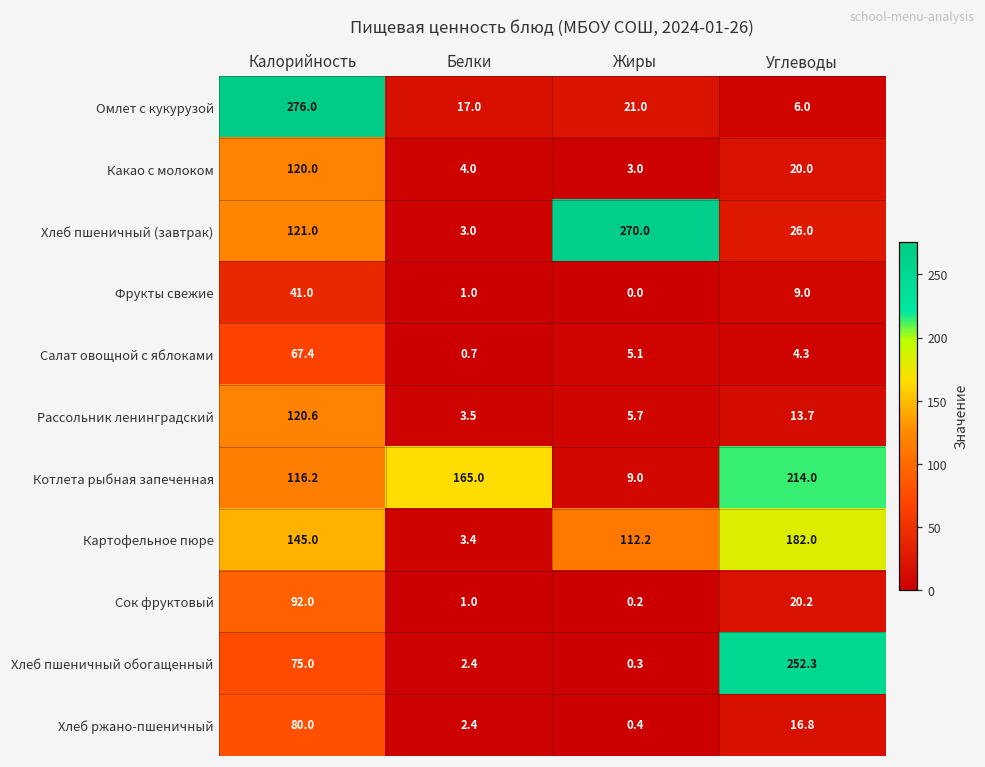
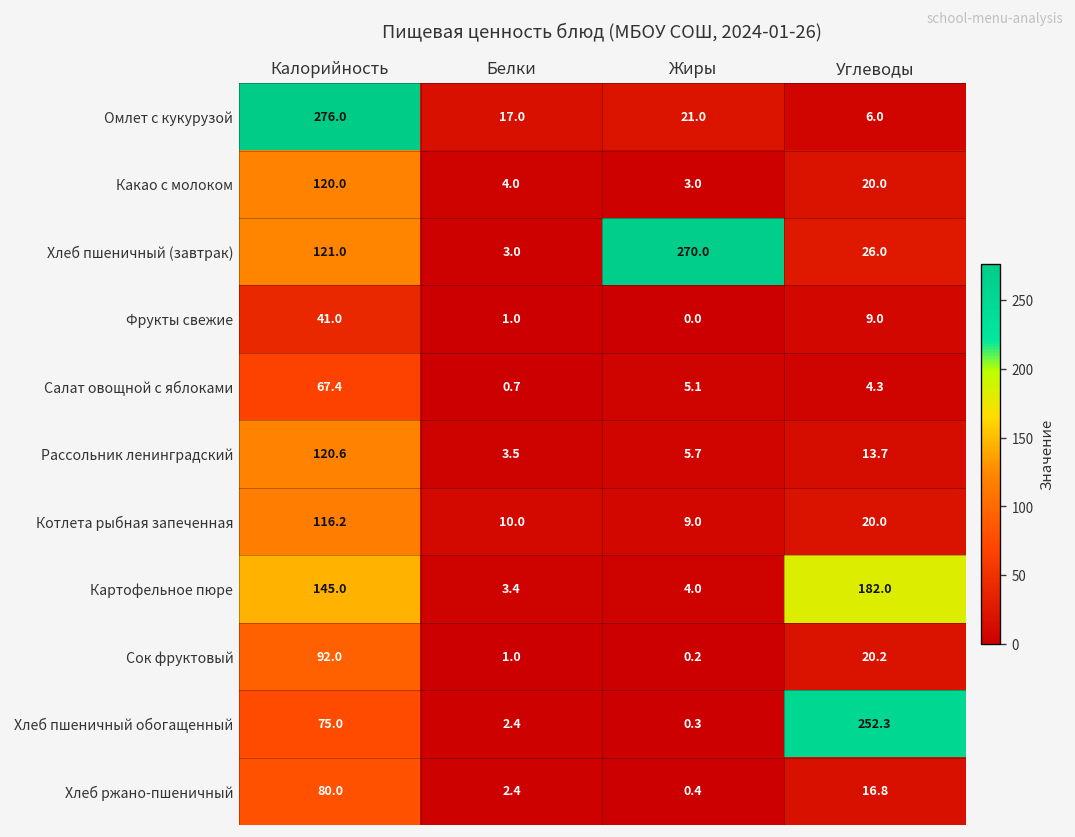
  {
    "Омлет с кукурузой": {
      "Калорийность": 276.0,
      "Белки": 17.0,
      "Жиры": 21.0,
      "Углеводы": 6.0
    },
    "Какао с молоком": {
      "Калорийность": 120.0,
      "Белки": 4.0,
      "Жиры": 3.0,
      "Углеводы": 20.0
    },
    "Хлеб пшеничный (завтрак)": {
      "Калорийность": 121.0,
      "Белки": 3.0,
      "Жиры": 270.0,
      "Углеводы": 26.0
    },
    "Фрукты свежие": {
      "Калорийность": 41.0,
      "Белки": 1.0,
      "Жиры": 0.0,
      "Углеводы": 9.0
    },
    "Салат овощной с яблоками": {
      "Калорийность": 67.4,
      "Белки": 0.7,
      "Жиры": 5.1,
      "Углеводы": 4.3
    },
    "Рассольник ленинградский": {
      "Калорийность": 120.6,
      "Белки": 3.5,
      "Жиры": 5.7,
      "Углеводы": 13.7
    },
    "Котлета рыбная запеченная": {
      "Калорийность": 116.2,
-     "Белки": 165.0,
+     "Белки": 10.0,
      "Жиры": 9.0,
-     "Углеводы": 214.0
+     "Углеводы": 20.0
    },
    "Картофельное пюре": {
      "Калорийность": 145.0,
      "Белки": 3.4,
-     "Жиры": 112.2,
+     "Жиры": 4.0,
      "Углеводы": 182.0
    },
    "Сок фруктовый": {
      "Калорийность": 92.0,
      "Белки": 1.0,
      "Жиры": 0.2,
      "Углеводы": 20.2
    },
    "Хлеб пшеничный обогащенный": {
      "Калорийность": 75.0,
      "Белки": 2.4,
      "Жиры": 0.3,
      "Углеводы": 252.3
    },
    "Хлеб ржано-пшеничный": {
      "Калорийность": 80.0,
      "Белки": 2.4,
      "Жиры": 0.4,
      "Углеводы": 16.8
    }
  }
